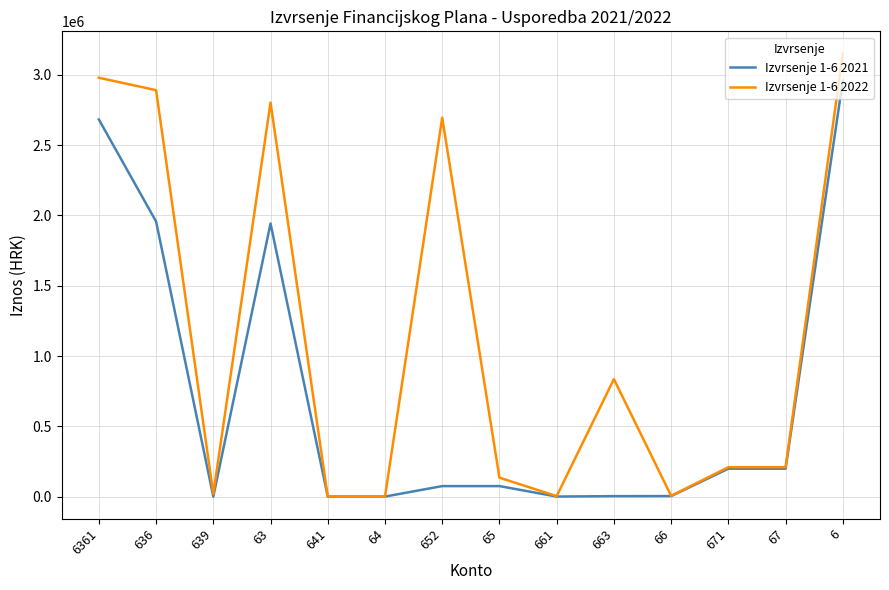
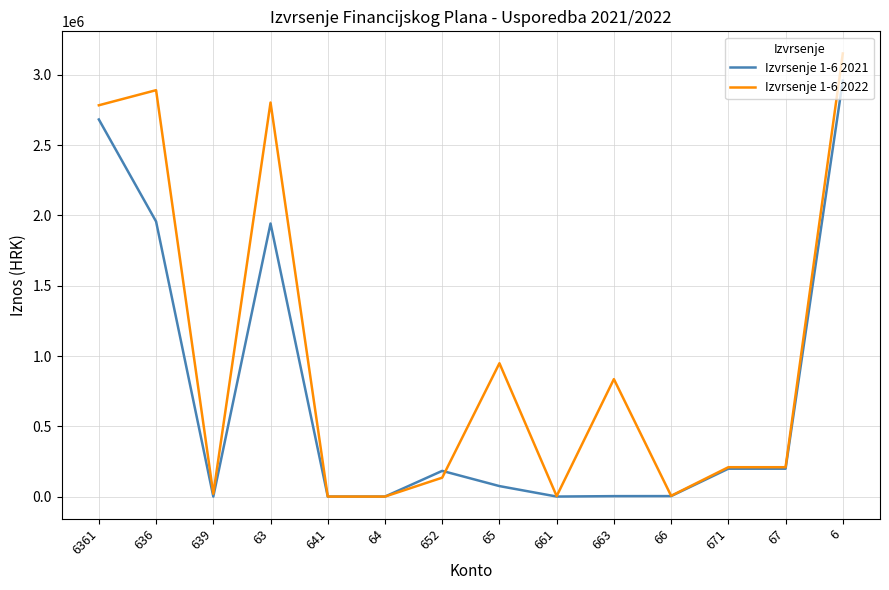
  {
    "Izvrsenje 1-6 2021": {
      "6361": 2680000,
      "636": 1960000,
      "639": 0,
      "63": 1940000,
-     "652": 70000,
+     "652": 180000,
      "65": 70000,
      "663": 0
    },
    "Izvrsenje 1-6 2022": {
-     "6361": 2980000,
+     "6361": 2780000,
      "636": 2890000,
      "639": 20000,
      "63": 2800000,
-     "652": 2700000,
-     "65": 130000,
+     "652": 130000,
+     "65": 950000,
      "663": 840000
    }
  }
